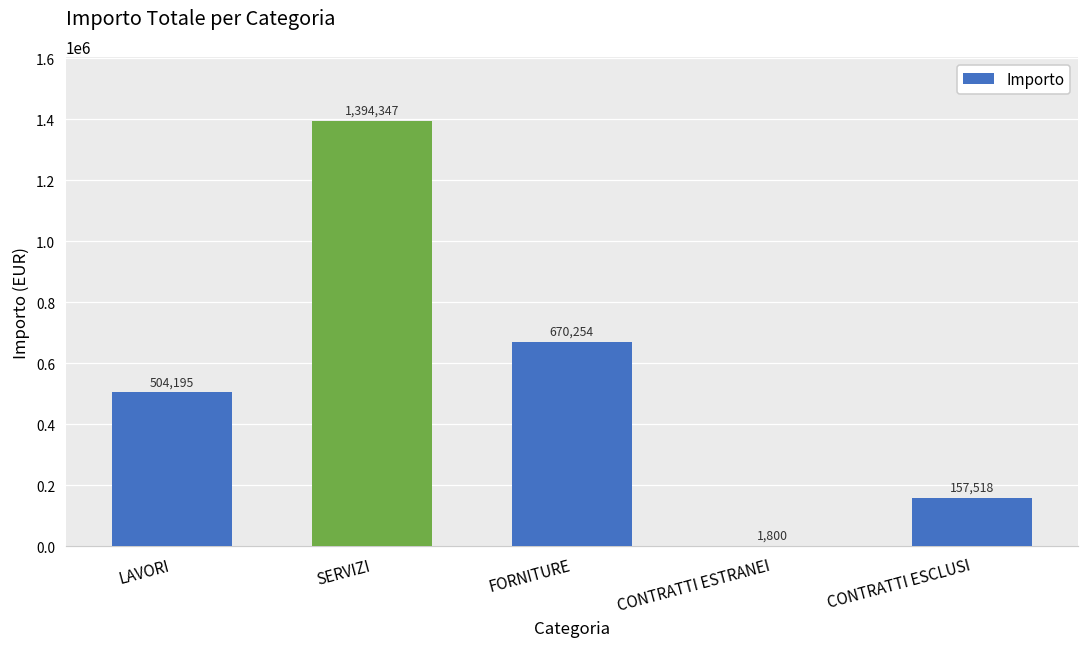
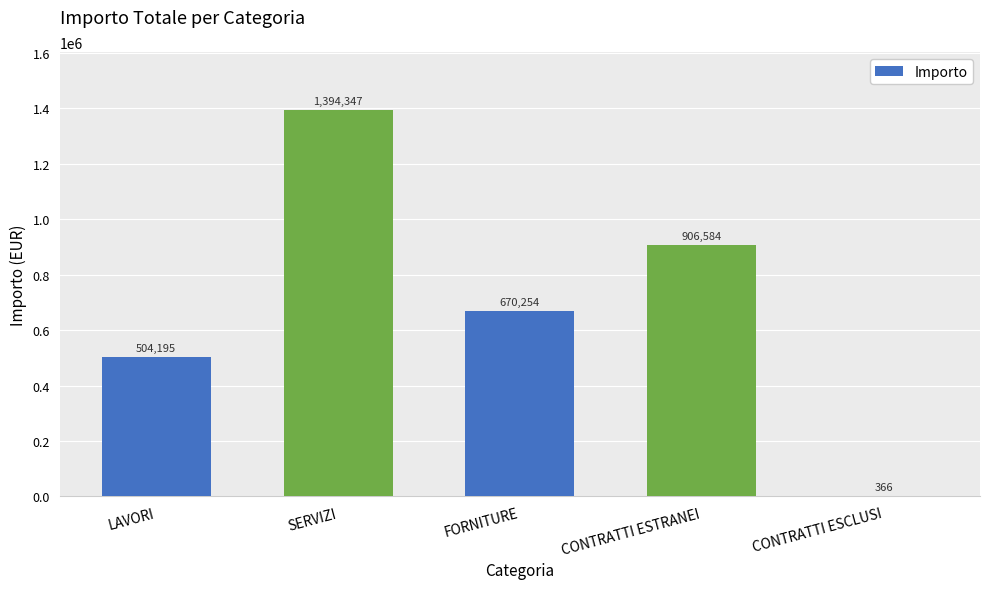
  {
    "LAVORI": "504,195",
    "SERVIZI": "1,394,347",
    "FORNITURE": "670,254",
-   "CONTRATTI ESTRANEI": "1,800",
-   "CONTRATTI ESCLUSI": "157,518"
+   "CONTRATTI ESTRANEI": "906,584",
+   "CONTRATTI ESCLUSI": "366"
  }
